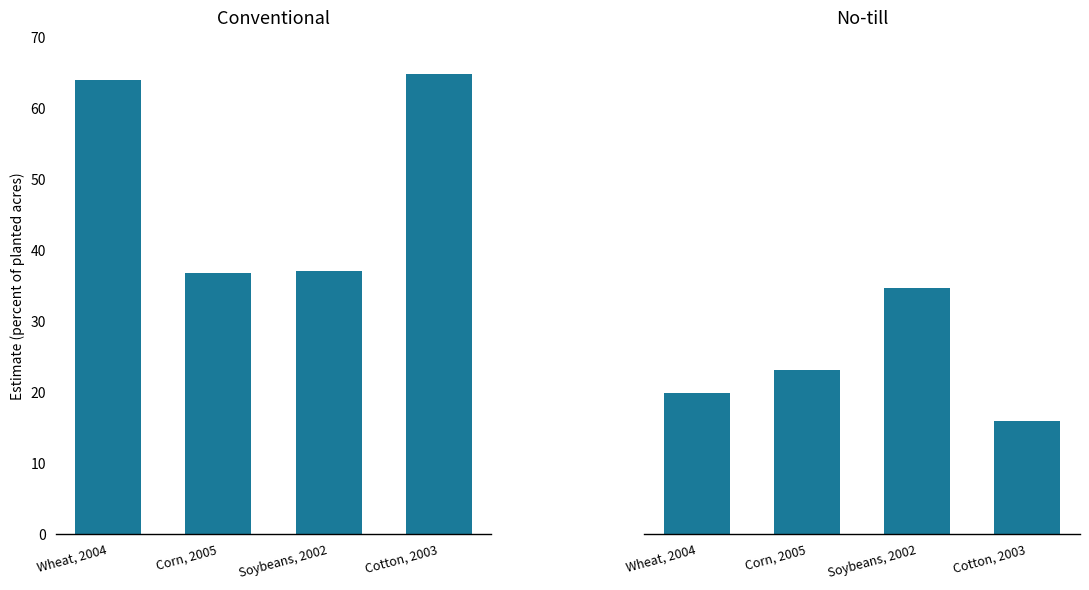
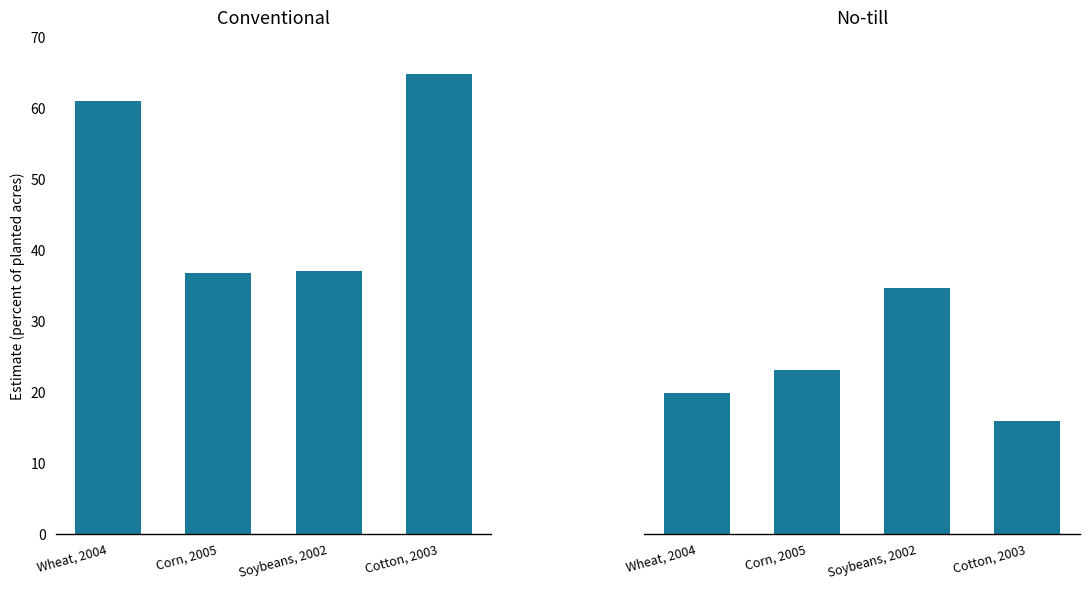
  {
    "Conventional": {
-     "Wheat, 2004": 64,
+     "Wheat, 2004": 61,
      "Corn, 2005": 37,
      "Soybeans, 2002": 37,
      "Cotton, 2003": 65
    }
  }
